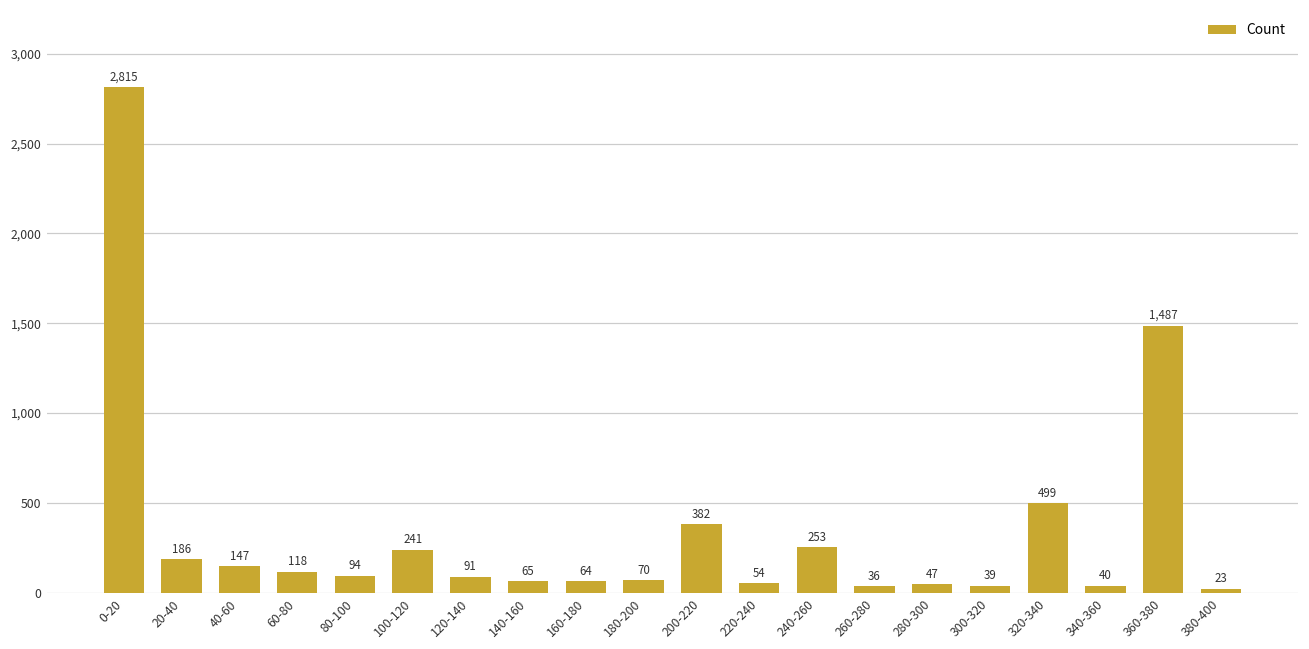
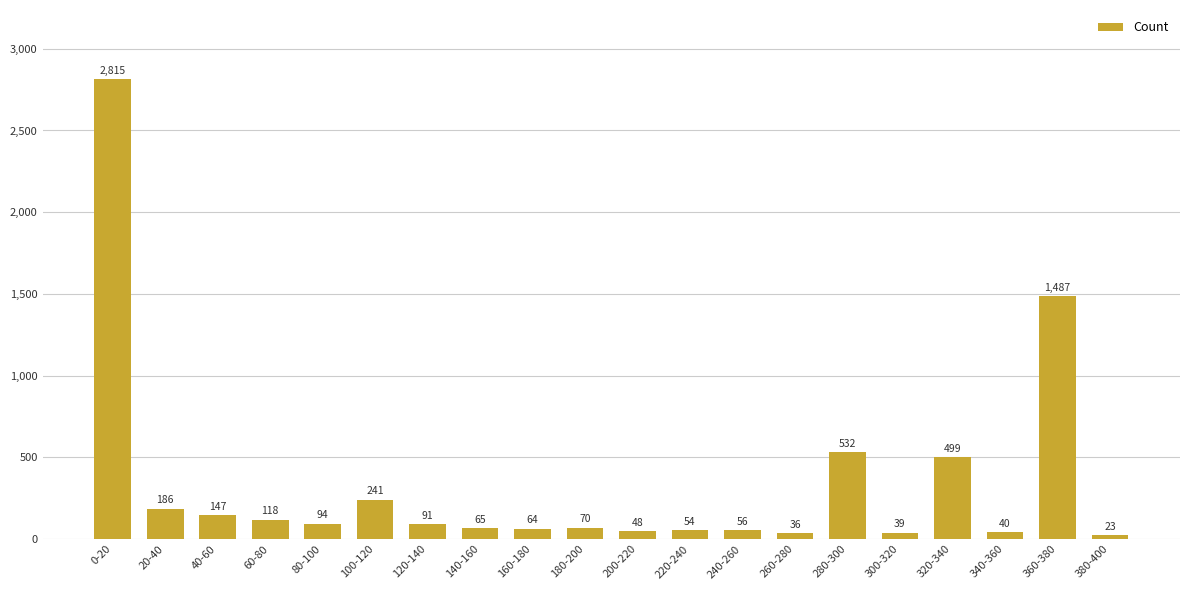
  {
    "0-20": "2,815",
    "20-40": "186",
    "40-60": "147",
    "60-80": "118",
    "80-100": "94",
    "100-120": "241",
    "120-140": "91",
    "140-160": "65",
    "160-180": "64",
    "180-200": "70",
-   "200-220": "382",
+   "200-220": "48",
    "220-240": "54",
-   "240-260": "253",
+   "240-260": "56",
    "260-280": "36",
-   "280-300": "47",
+   "280-300": "532",
    "300-320": "39",
    "320-340": "499",
    "340-360": "40",
    "360-380": "1,487",
    "380-400": "23"
  }
